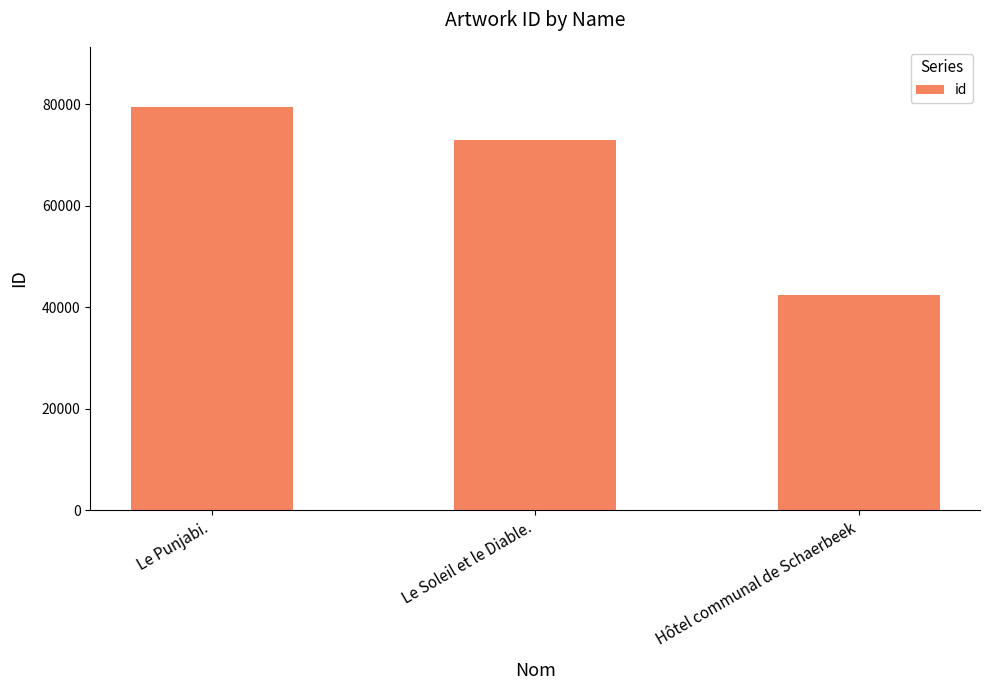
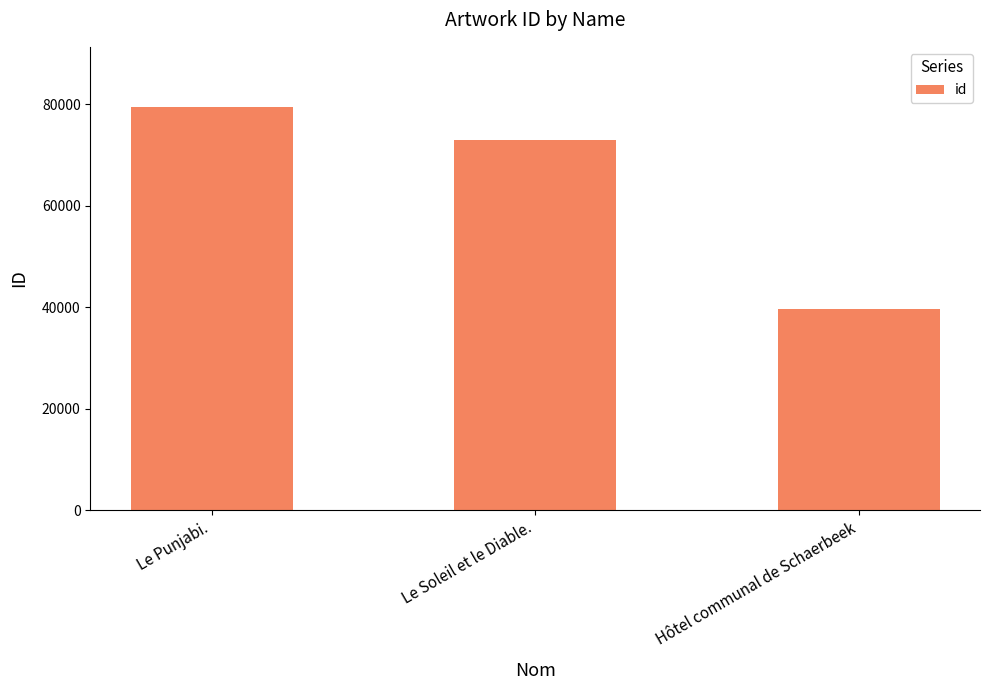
  {
    "Le Punjabi.": 79000,
    "Le Soleil et le Diable.": 73000,
-   "Hôtel communal de Schaerbeek": 42000
+   "Hôtel communal de Schaerbeek": 40000
  }
